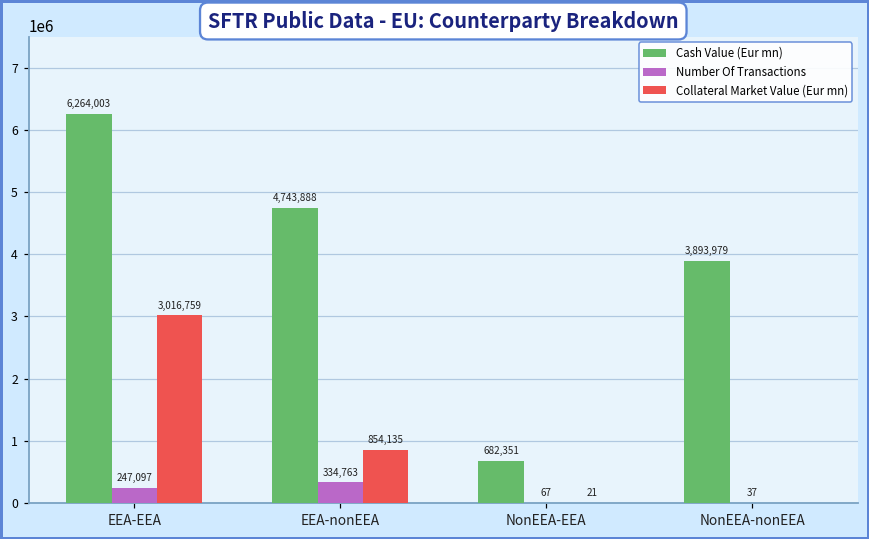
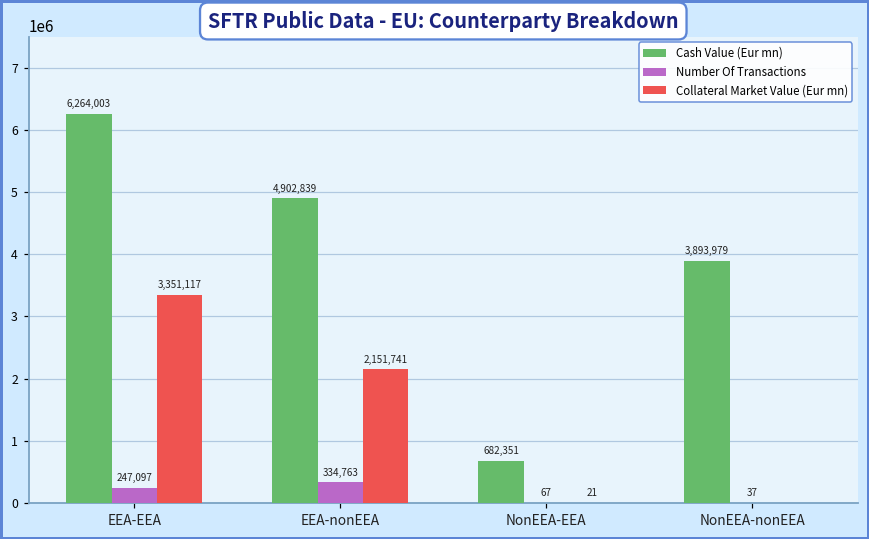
  {
    "Cash Value (Eur mn)": {
      "EEA-EEA": "6,264,003",
-     "EEA-nonEEA": "4,743,888",
+     "EEA-nonEEA": "4,902,839",
      "NonEEA-EEA": "682,351",
      "NonEEA-nonEEA": "3,893,979"
    },
    "Number Of Transactions": {
      "EEA-EEA": "247,097",
      "EEA-nonEEA": "334,763",
      "NonEEA-EEA": "67",
      "NonEEA-nonEEA": "37"
    },
    "Collateral Market Value (Eur mn)": {
-     "EEA-EEA": "3,016,759",
-     "EEA-nonEEA": "854,135",
+     "EEA-EEA": "3,351,117",
+     "EEA-nonEEA": "2,151,741",
      "NonEEA-EEA": "21"
    }
  }
